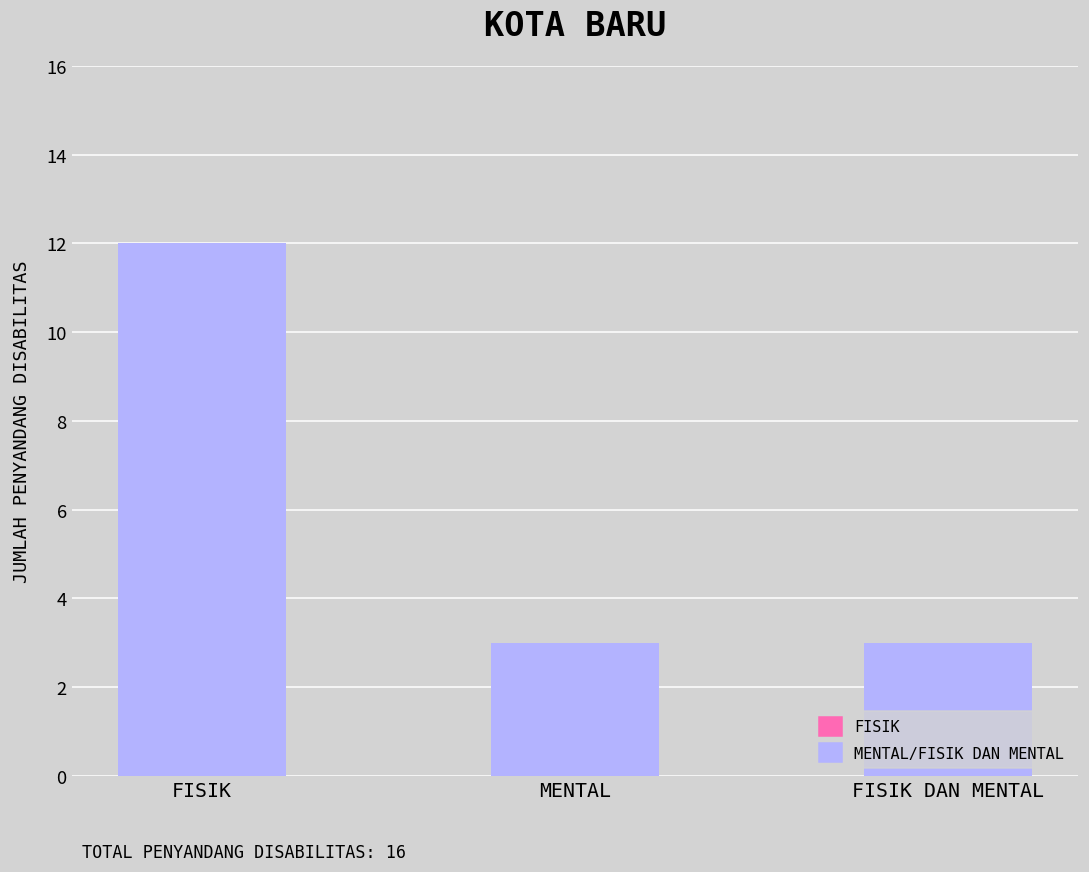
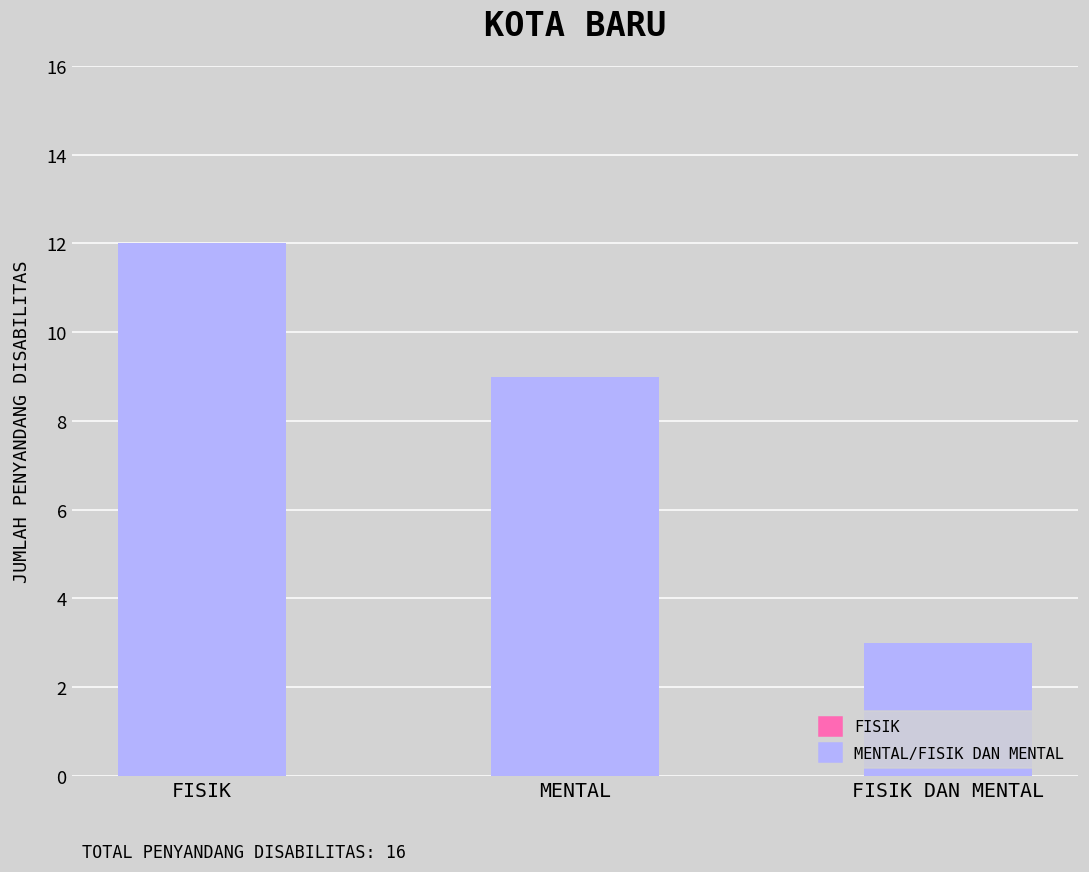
  {
    "FISIK": 12,
-   "MENTAL": 3,
+   "MENTAL": 9,
    "FISIK DAN MENTAL": 3
  }
